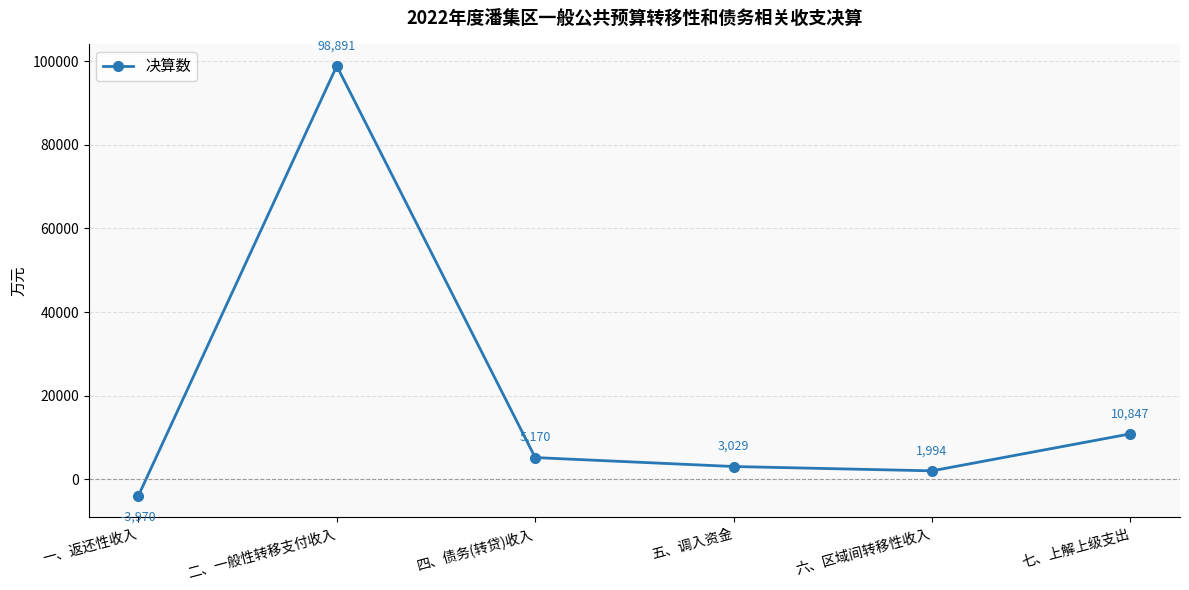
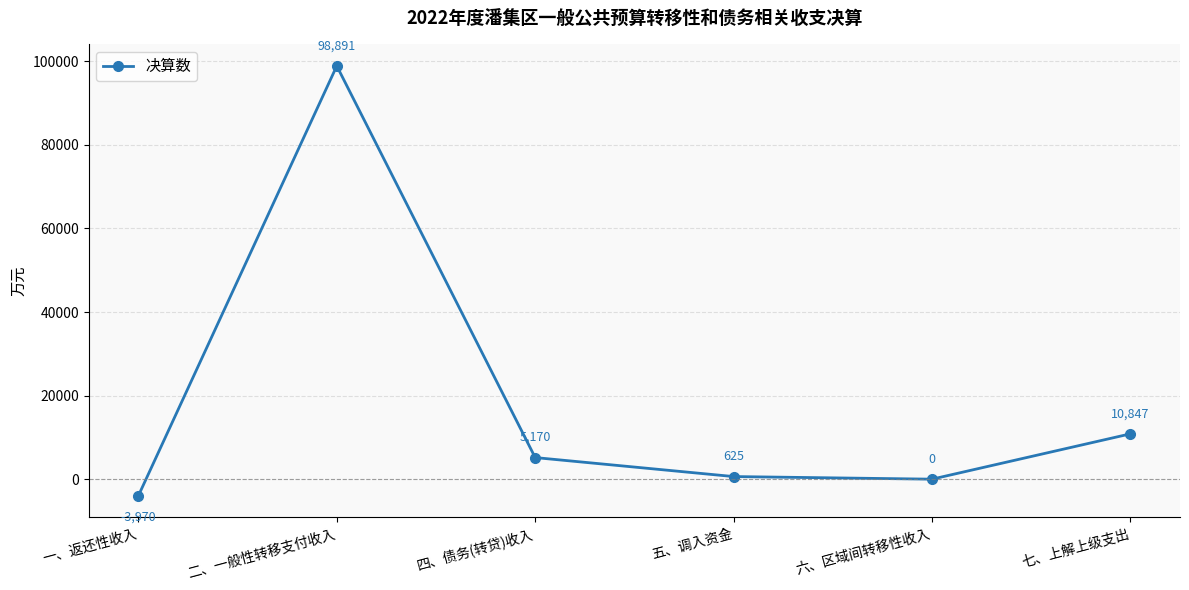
  {
    "一、返还性收入": "-3,970",
    "二、一般性转移支付收入": "98,891",
    "四、债务(转贷)收入": "5,170",
-   "五、调入资金": "3,029",
-   "六、区域间转移性收入": "1,994",
+   "五、调入资金": "625",
+   "六、区域间转移性收入": "0",
    "七、上解上级支出": "10,847"
  }
